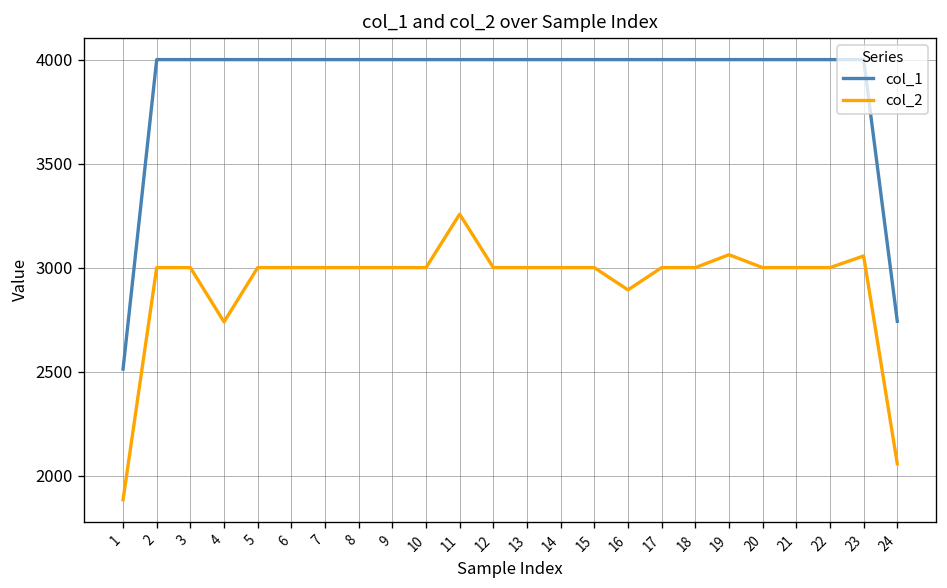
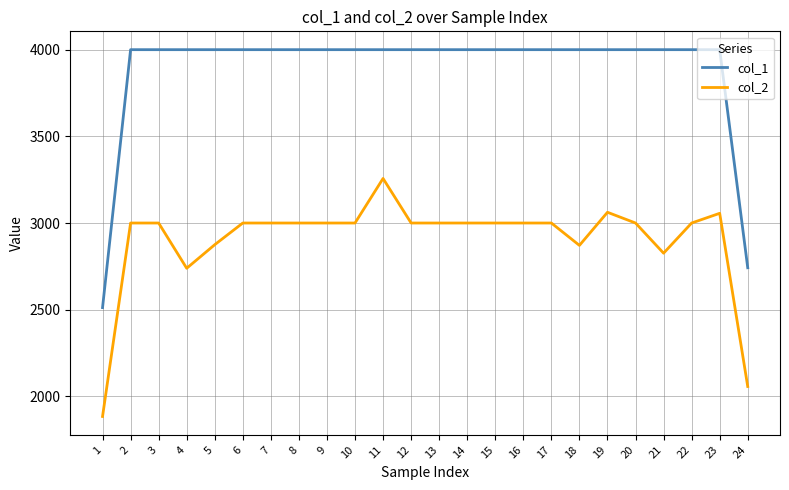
  {
    "col_1": {
      "1": 2510,
      "2": 4000,
      "3": 4000,
      "4": 4000,
      "5": 4000,
      "6": 4000,
      "7": 4000,
      "8": 4000,
      "9": 4000,
      "10": 4000,
      "11": 4000,
      "12": 4000,
      "13": 4000,
      "14": 4000,
      "15": 4000,
      "16": 4000,
      "17": 4000,
      "18": 4000,
      "19": 4000,
      "20": 4000,
      "21": 4000,
      "22": 4000,
      "24": 2740
    },
    "col_2": {
      "1": 1880,
      "2": 3000,
      "3": 3000,
      "4": 2740,
-     "5": 3000,
+     "5": 2880,
      "6": 3000,
      "7": 3000,
      "8": 3000,
      "9": 3000,
      "10": 3000,
      "11": 3260,
      "12": 3000,
      "13": 3000,
      "14": 3000,
      "15": 3000,
-     "16": 2890,
+     "16": 3000,
      "17": 3000,
-     "18": 3000,
+     "18": 2870,
      "19": 3060,
      "20": 3000,
-     "21": 3000,
+     "21": 2830,
      "22": 3000,
      "23": 3060,
      "24": 2060
    }
  }
